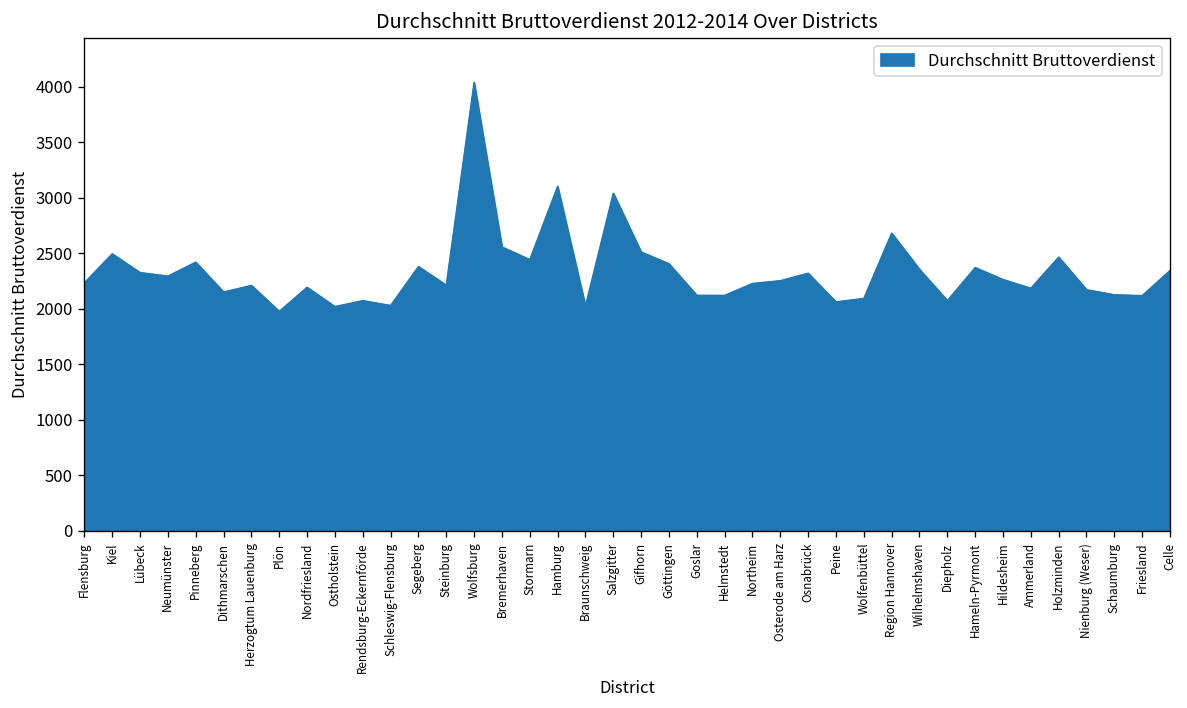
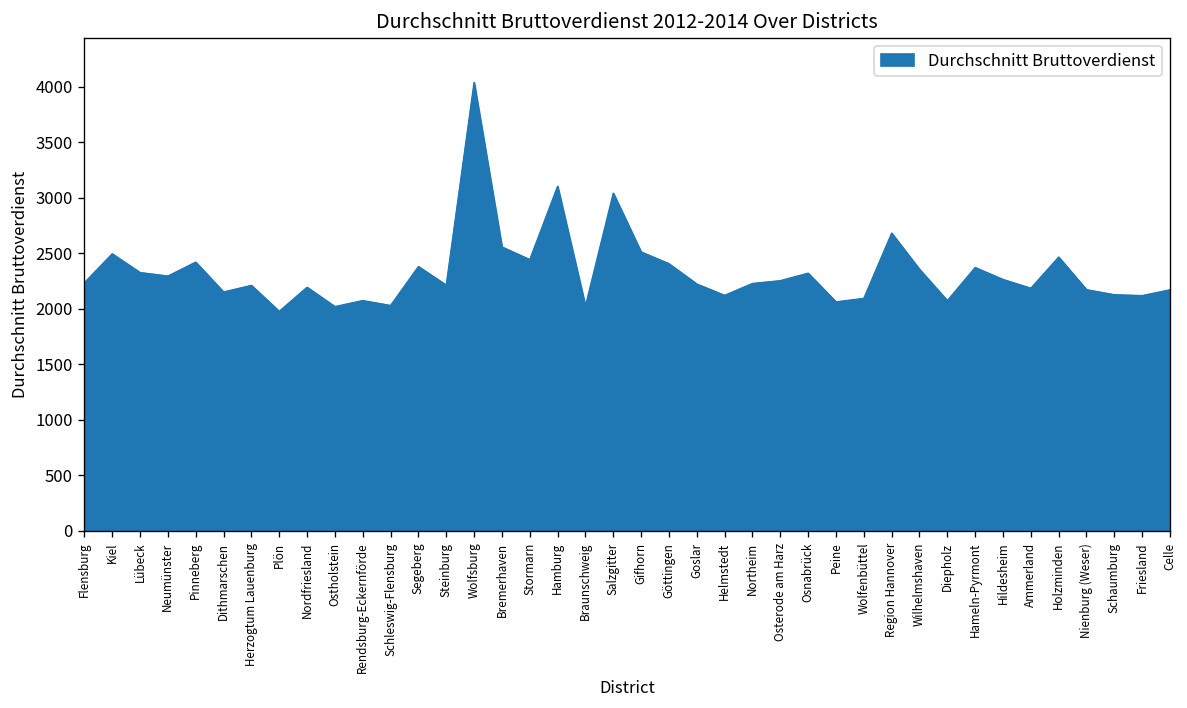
  {
    "Flensburg": 2200,
    "Kiel": 2500,
    "Lübeck": 2300,
    "Neumünster": 2300,
    "Pinneberg": 2400,
    "Dithmarschen": 2200,
    "Herzogtum Lauenburg": 2200,
    "Plön": 2000,
    "Nordfriesland": 2200,
    "Ostholstein": 2000,
    "Rendsburg-Eckernförde": 2100,
    "Schleswig-Flensburg": 2000,
    "Segeberg": 2400,
    "Steinburg": 2200,
    "Wolfsburg": 4000,
    "Bremerhaven": 2600,
    "Stormarn": 2400,
    "Hamburg": 3100,
    "Braunschweig": 2000,
    "Salzgitter": 3000,
    "Gifhorn": 2500,
    "Göttingen": 2400,
-   "Goslar": 2100,
+   "Goslar": 2200,
    "Helmstedt": 2100,
    "Northeim": 2200,
    "Osterode am Harz": 2300,
    "Osnabrück": 2300,
    "Peine": 2100,
    "Wolfenbüttel": 2100,
    "Region Hannover": 2700,
    "Wilhelmshaven": 2400,
    "Diepholz": 2100,
    "Hameln-Pyrmont": 2400,
    "Hildesheim": 2300,
    "Ammerland": 2200,
    "Holzminden": 2500,
    "Nienburg (Weser)": 2200,
    "Schaumburg": 2100,
    "Friesland": 2100,
-   "Celle": 2300
+   "Celle": 2200
  }
